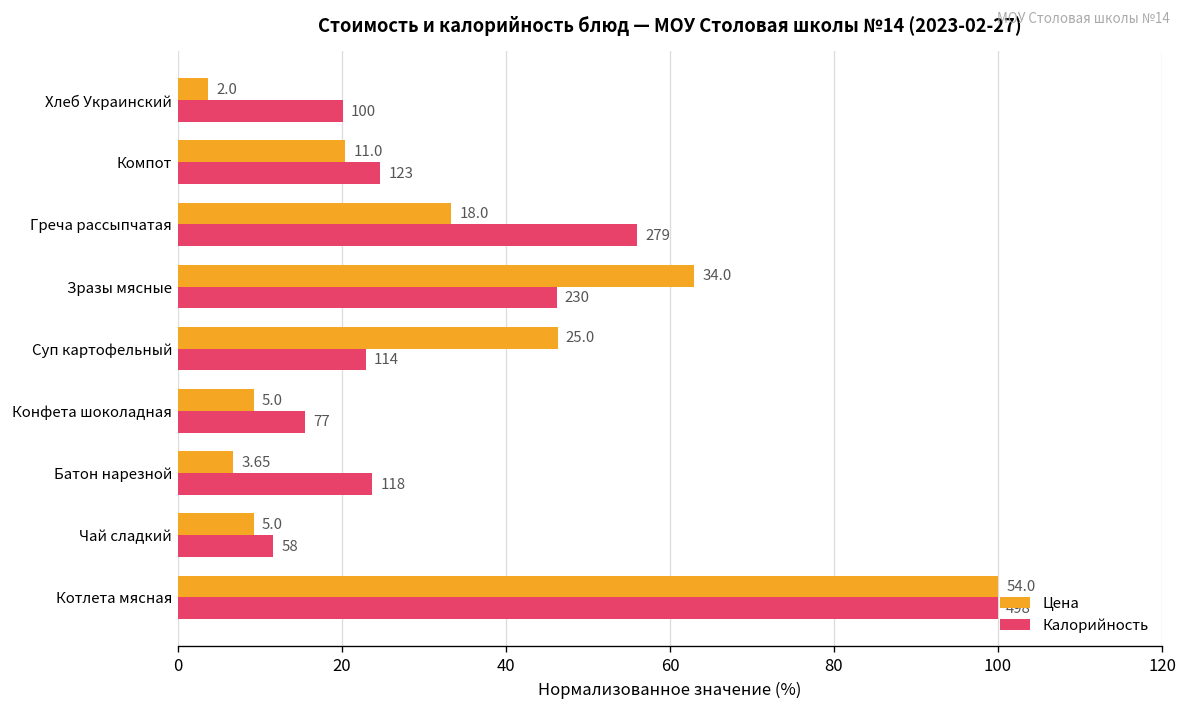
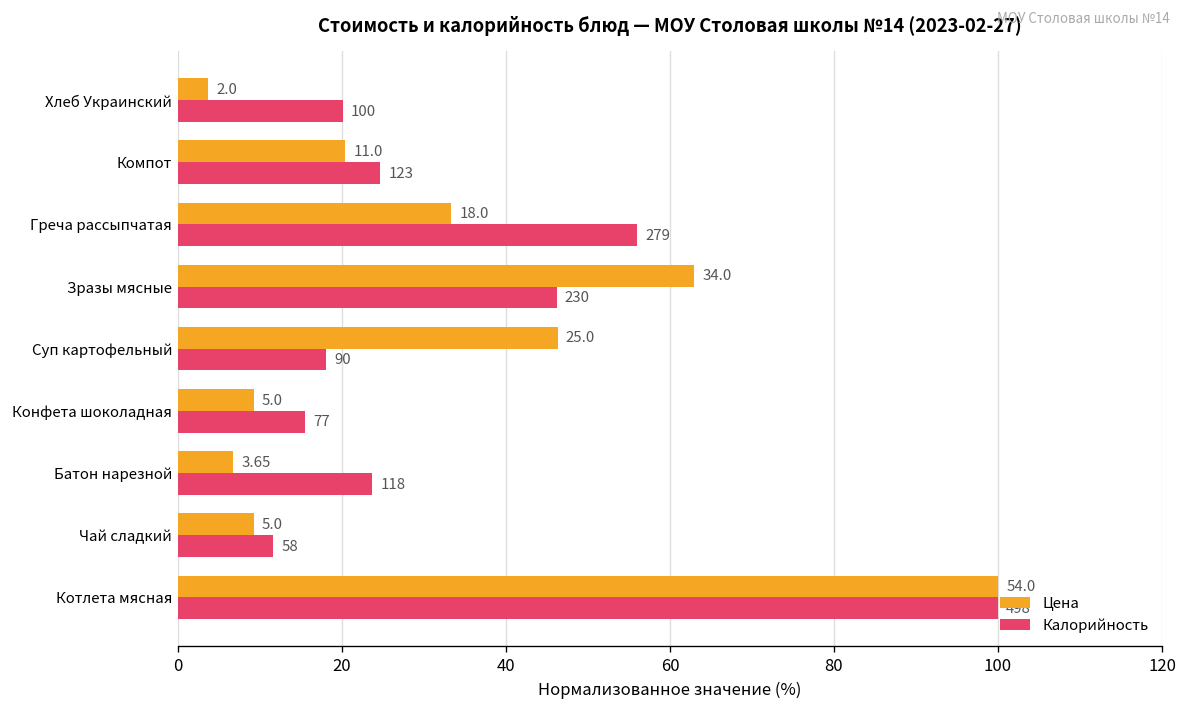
  {
    "Калорийность": {
-     "Суп картофельный": 114
+     "Суп картофельный": 90
    }
  }
